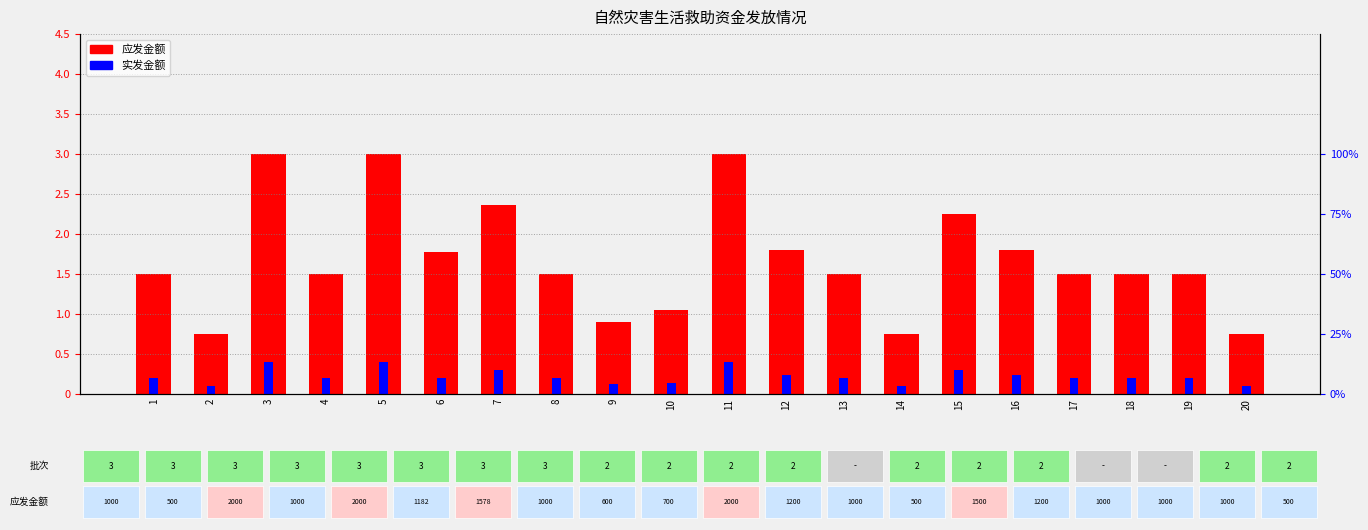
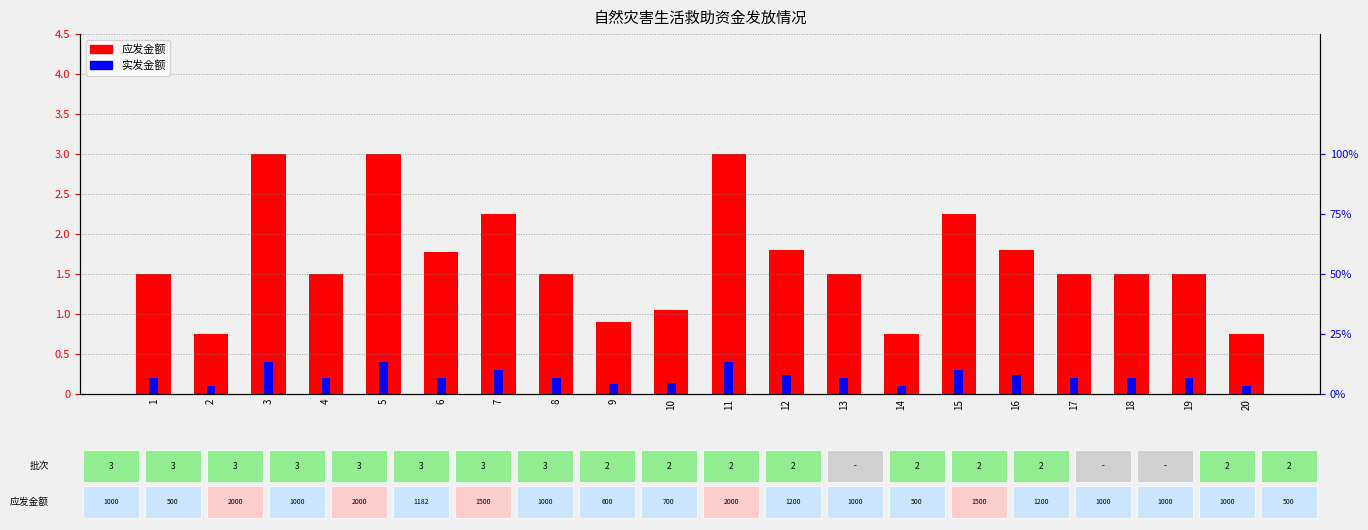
  {
    "应发金额": {
-     "7": 1578
+     "7": 1500
    }
  }
